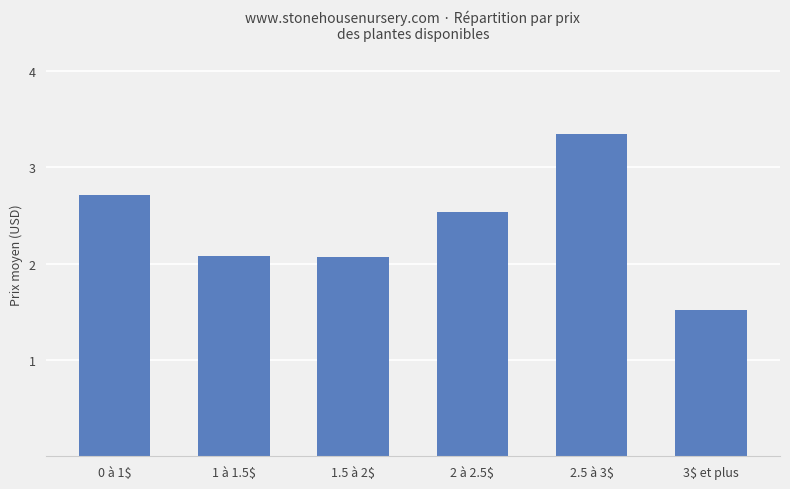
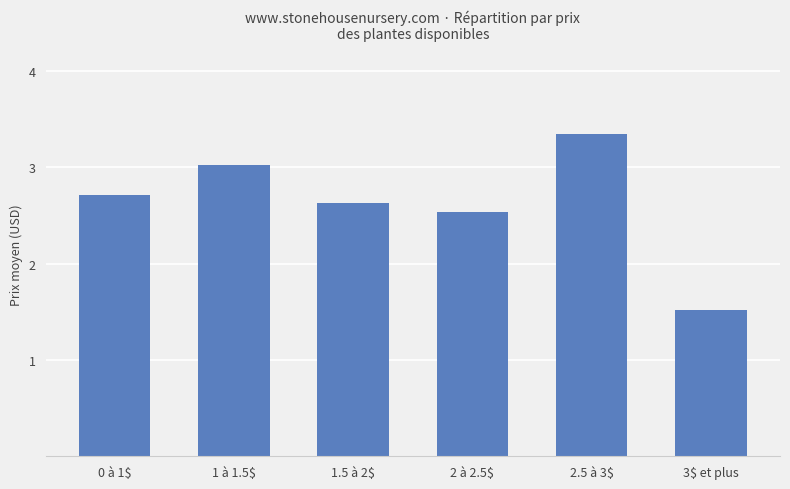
  {
    "0 à 1$": 2.7,
-   "1 à 1.5$": 2.1,
-   "1.5 à 2$": 2.1,
+   "1 à 1.5$": 3.0,
+   "1.5 à 2$": 2.6,
    "2 à 2.5$": 2.5,
    "2.5 à 3$": 3.4,
    "3$ et plus": 1.5
  }
